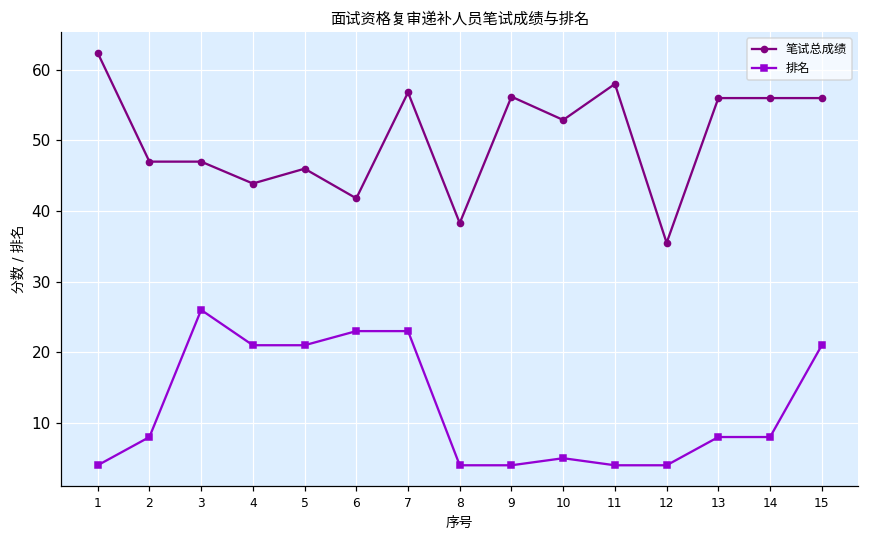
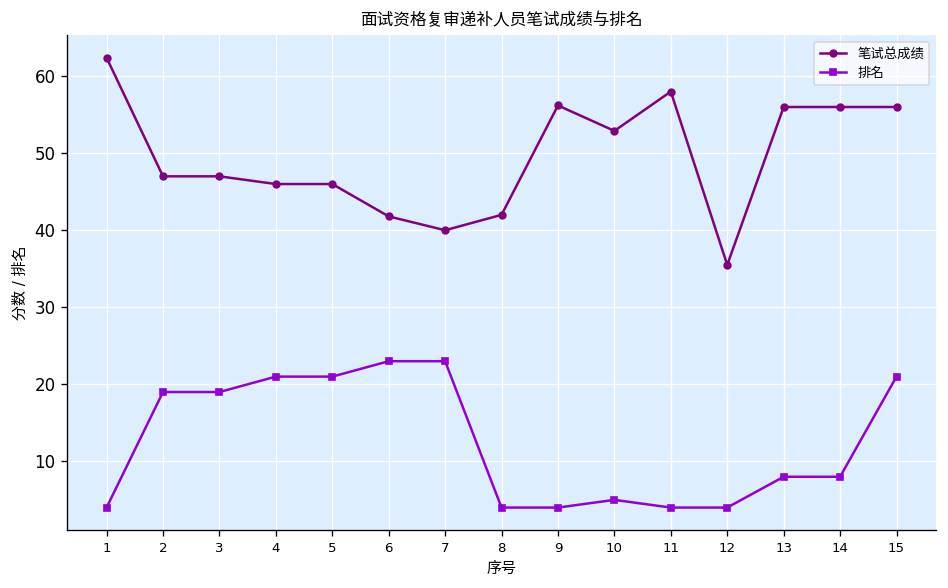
  {
    "笔试总成绩": {
      "1": 62,
      "2": 47,
      "3": 47,
-     "4": 44,
+     "4": 46,
      "5": 46,
      "6": 42,
-     "7": 57,
-     "8": 38,
+     "7": 40,
+     "8": 42,
      "9": 56,
      "10": 53,
      "11": 58,
      "12": 36,
      "13": 56,
      "14": 56,
      "15": 56
    },
    "排名": {
      "1": 4,
-     "2": 8,
-     "3": 26,
+     "2": 19,
+     "3": 19,
      "4": 21,
      "5": 21,
      "6": 23,
      "7": 23,
      "8": 4,
      "9": 4,
      "10": 5,
      "11": 4,
      "12": 4,
      "13": 8,
      "14": 8,
      "15": 21
    }
  }
